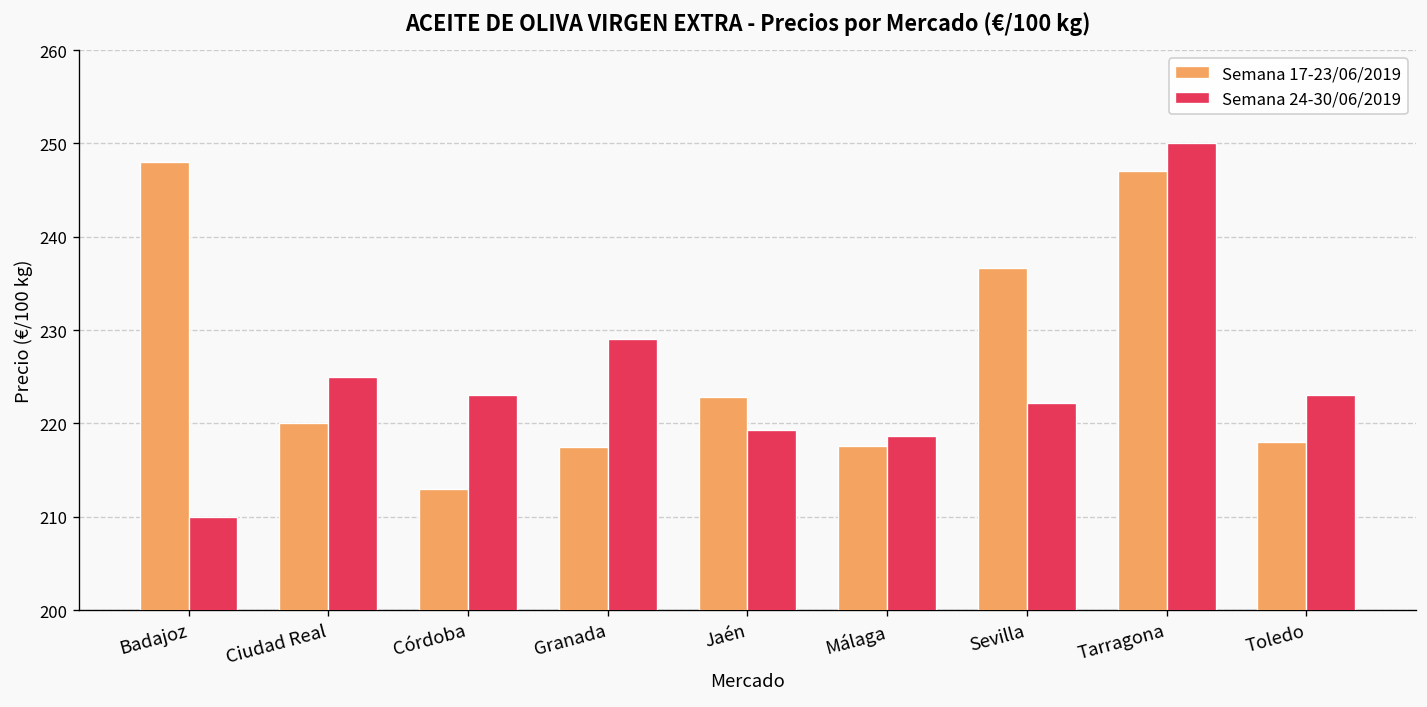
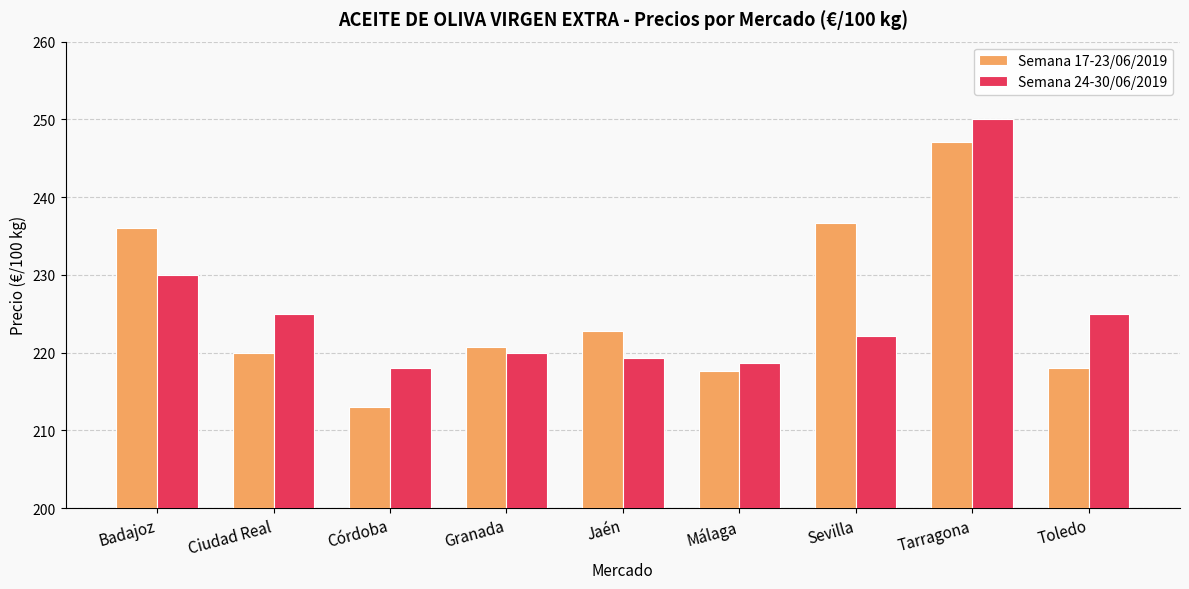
  {
    "Semana 17-23/06/2019": {
-     "Badajoz": 248,
+     "Badajoz": 236,
      "Ciudad Real": 220,
      "Córdoba": 213,
-     "Granada": 218,
+     "Granada": 221,
      "Jaén": 223,
      "Málaga": 218,
      "Sevilla": 237,
      "Tarragona": 247,
      "Toledo": 218
    },
    "Semana 24-30/06/2019": {
-     "Badajoz": 210,
+     "Badajoz": 230,
      "Ciudad Real": 225,
-     "Córdoba": 223,
-     "Granada": 229,
+     "Córdoba": 218,
+     "Granada": 220,
      "Jaén": 219,
      "Málaga": 219,
      "Sevilla": 222,
      "Tarragona": 250,
-     "Toledo": 223
+     "Toledo": 225
    }
  }
